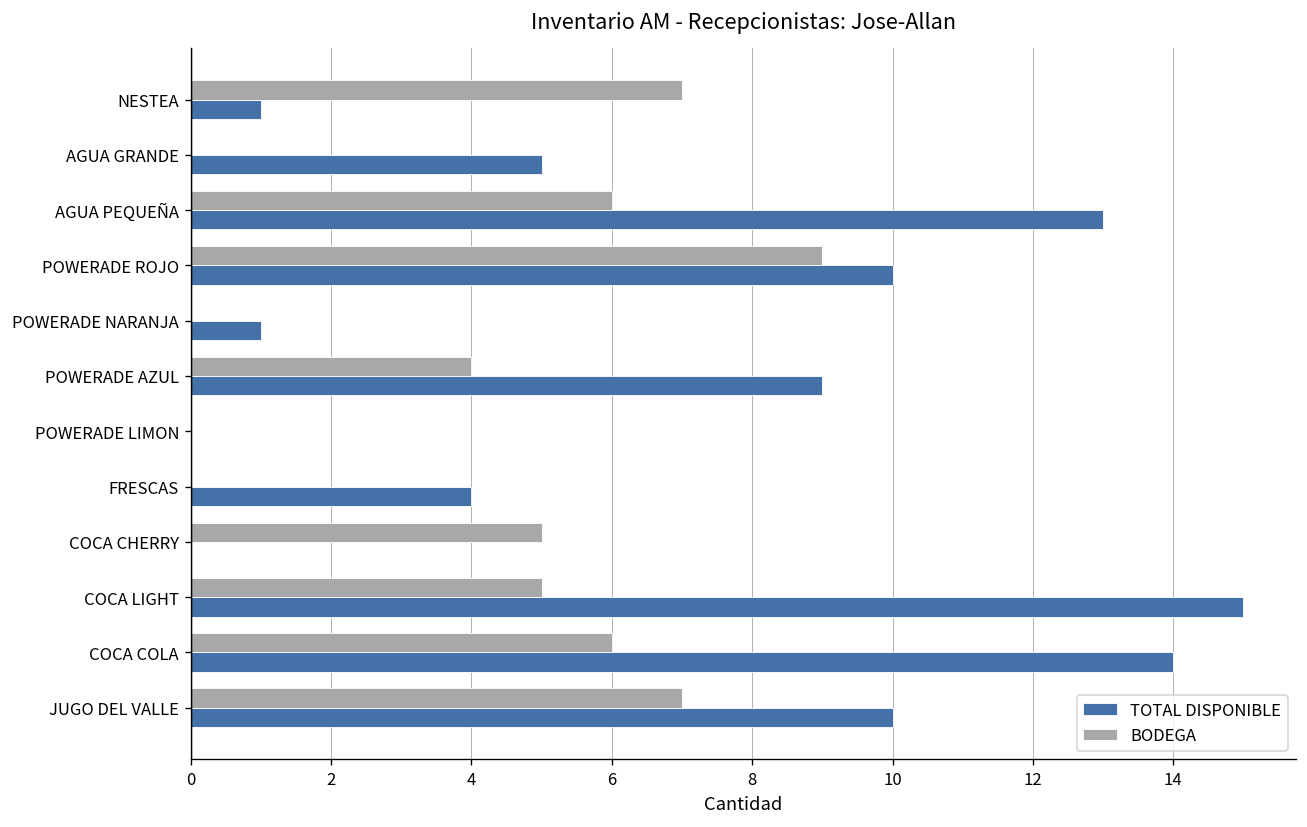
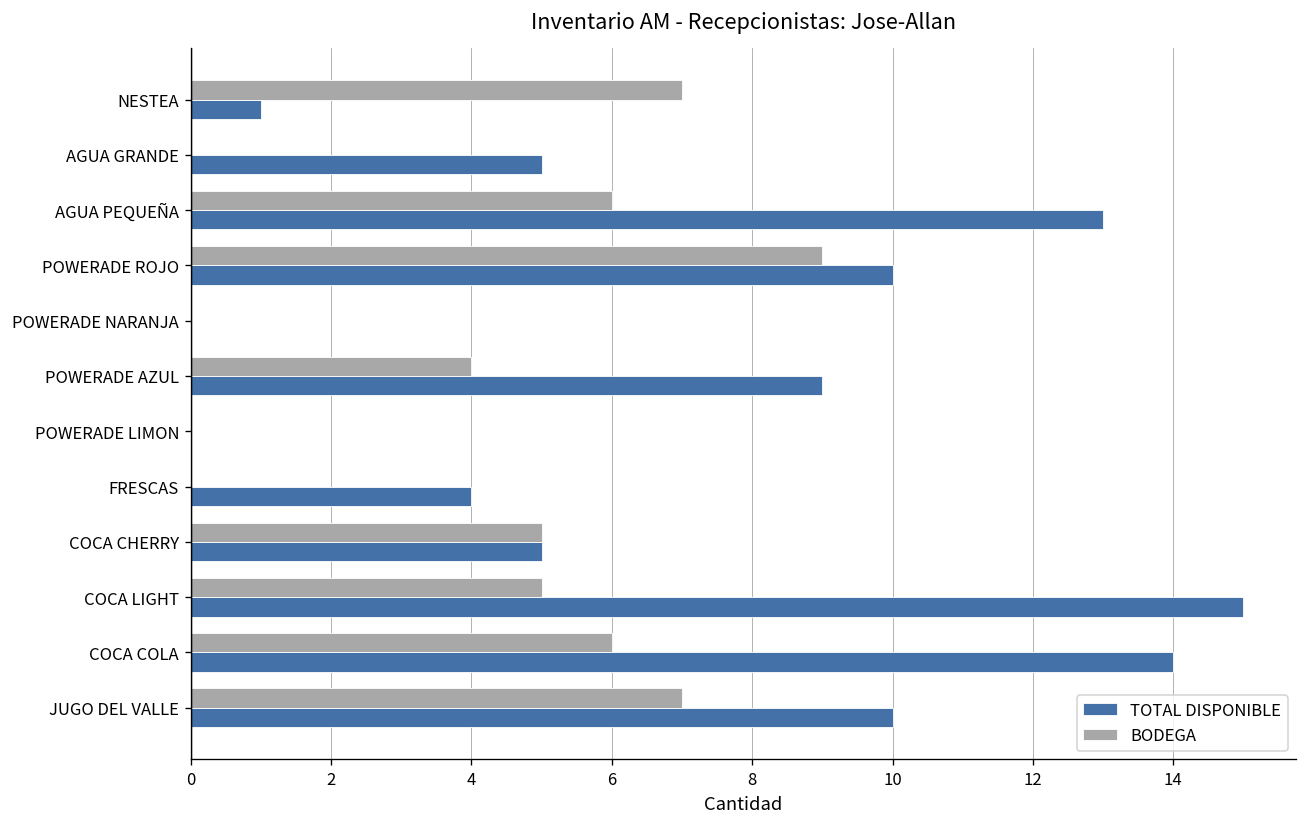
  {
    "TOTAL DISPONIBLE": {
      "NESTEA": 1,
      "AGUA GRANDE": 5,
      "AGUA PEQUEÑA": 13,
      "POWERADE ROJO": 10,
-     "POWERADE NARANJA": 1,
+     "POWERADE NARANJA": 0,
      "POWERADE AZUL": 9,
      "POWERADE LIMON": 0,
      "FRESCAS": 4,
-     "COCA CHERRY": 0,
+     "COCA CHERRY": 5,
      "COCA LIGHT": 15,
      "COCA COLA": 14,
      "JUGO DEL VALLE": 10
    },
    "BODEGA": {
      "NESTEA": 7,
      "AGUA GRANDE": 0,
      "AGUA PEQUEÑA": 6,
      "POWERADE ROJO": 9,
      "POWERADE NARANJA": 0,
      "POWERADE AZUL": 4,
      "POWERADE LIMON": 0,
      "FRESCAS": 0,
      "COCA CHERRY": 5,
      "COCA LIGHT": 5,
      "COCA COLA": 6,
      "JUGO DEL VALLE": 7
    }
  }
